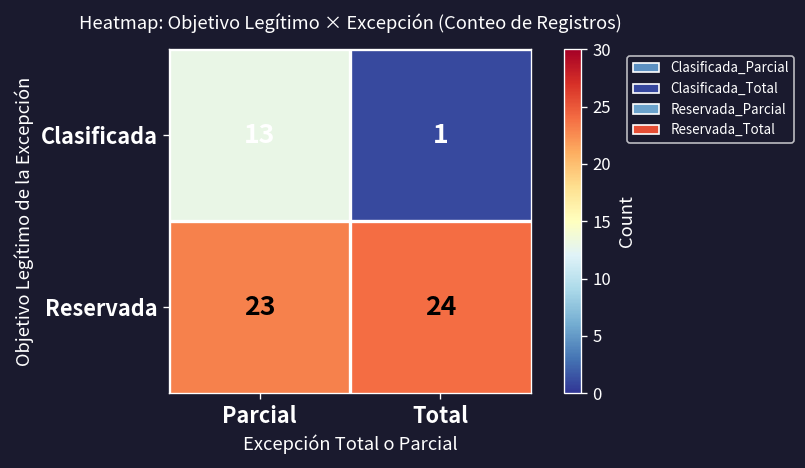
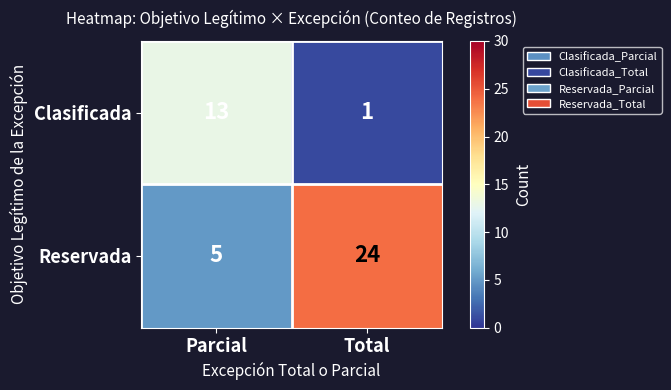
  {
    "Clasificada": {
      "Total": 1
    },
    "Reservada": {
-     "Parcial": 23,
+     "Parcial": 5,
      "Total": 24
    }
  }
